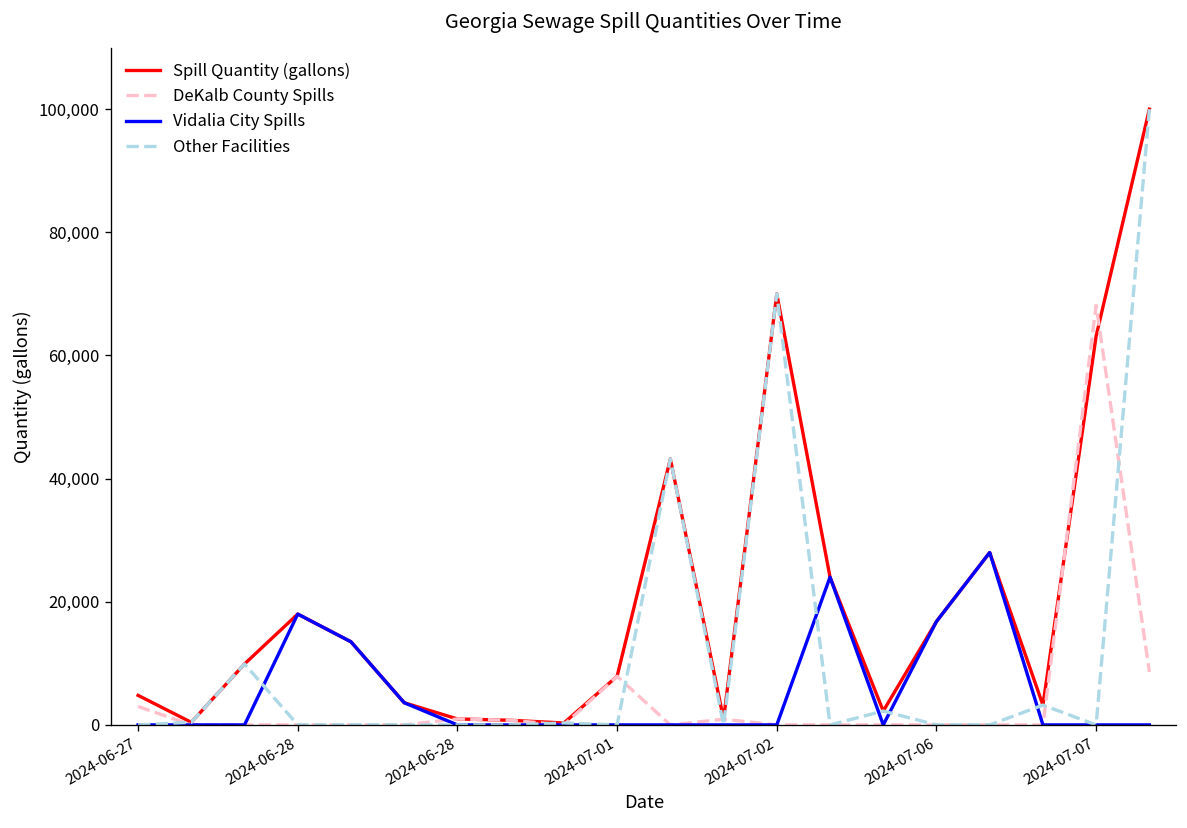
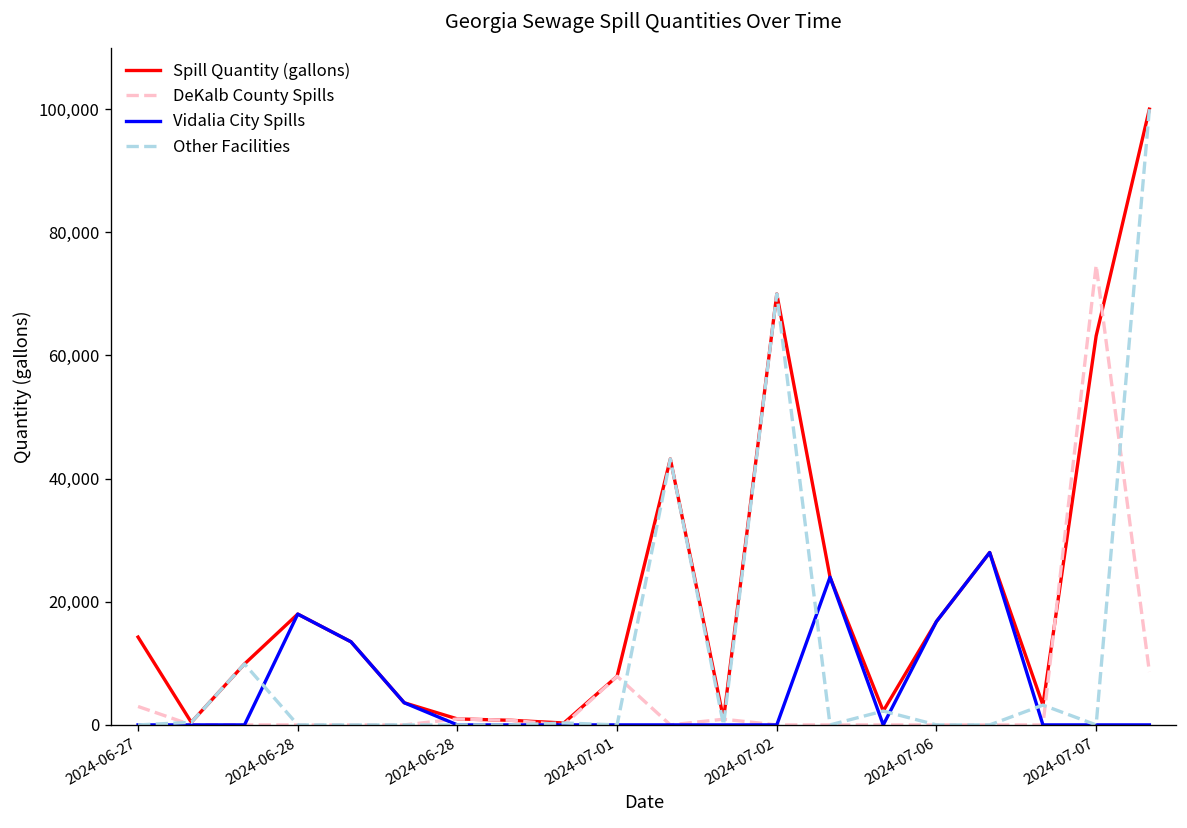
  {
    "Spill Quantity (gallons)": {
-     "2024-06-27": "5,000",
+     "2024-06-27": "14,000",
      "2024-07-07": "63,000"
    },
    "DeKalb County Spills": {
      "2024-06-27": "3,000",
-     "2024-07-07": "68,000"
+     "2024-07-07": "75,000"
    }
  }
